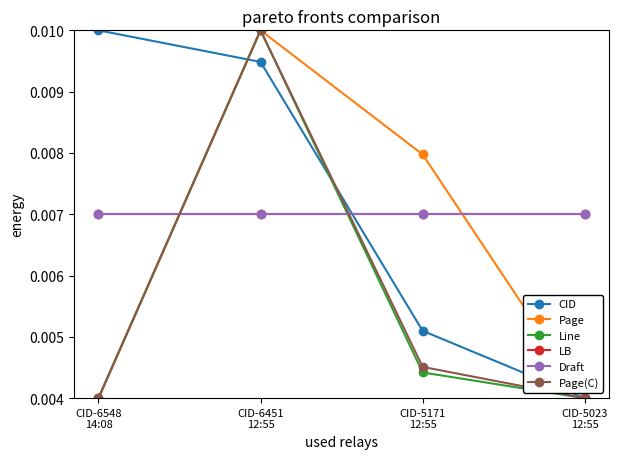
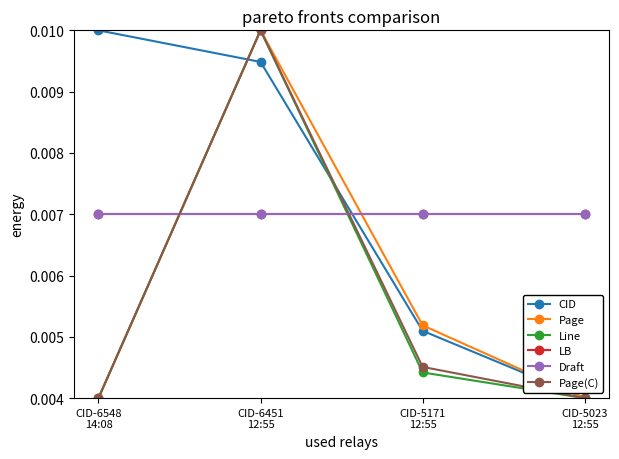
  {
    "CID": {
      "CID-6548 14:08": 0.0100,
      "CID-6451 12:55": 0.0095,
      "CID-5171 12:55": 0.0051
    },
    "Page": {
-     "CID-5171 12:55": 0.0080
+     "CID-5171 12:55": 0.0052
    },
    "Line": {
      "CID-5171 12:55": 0.0044
    },
    "Draft": {
      "CID-6548 14:08": 0.0070,
      "CID-6451 12:55": 0.0070,
      "CID-5171 12:55": 0.0070,
      "CID-5023 12:55": 0.0070
    },
    "Page(C)": {
      "CID-5171 12:55": 0.0045
    }
  }
